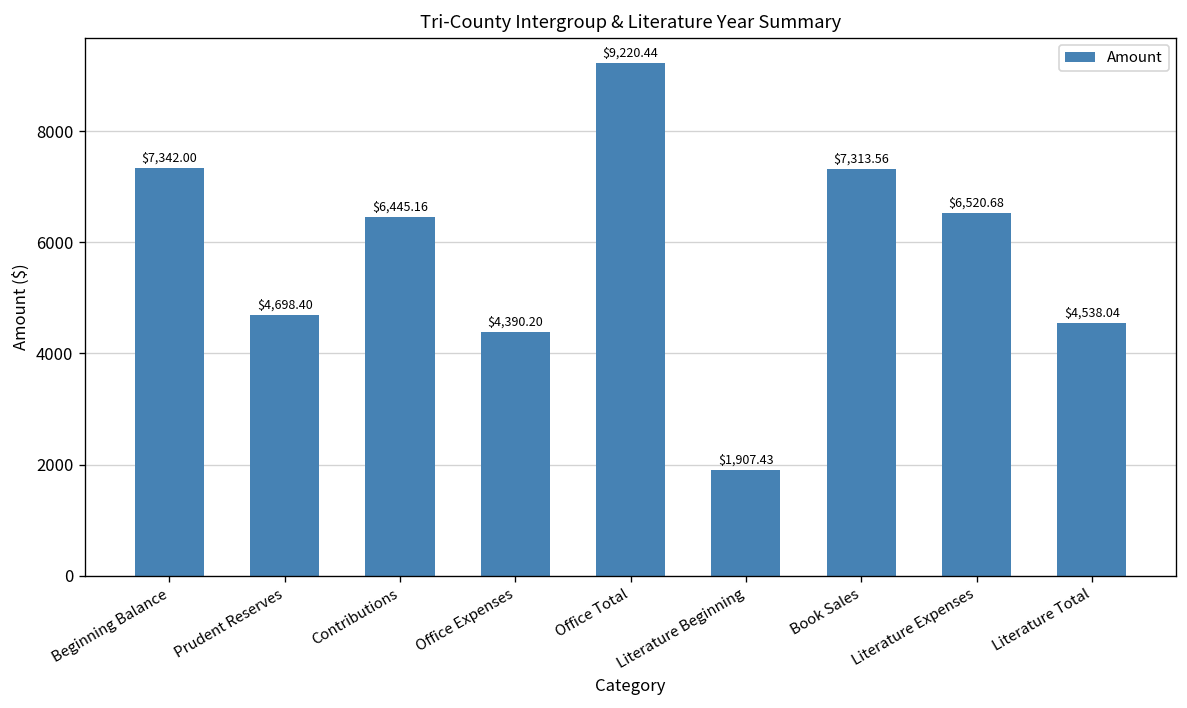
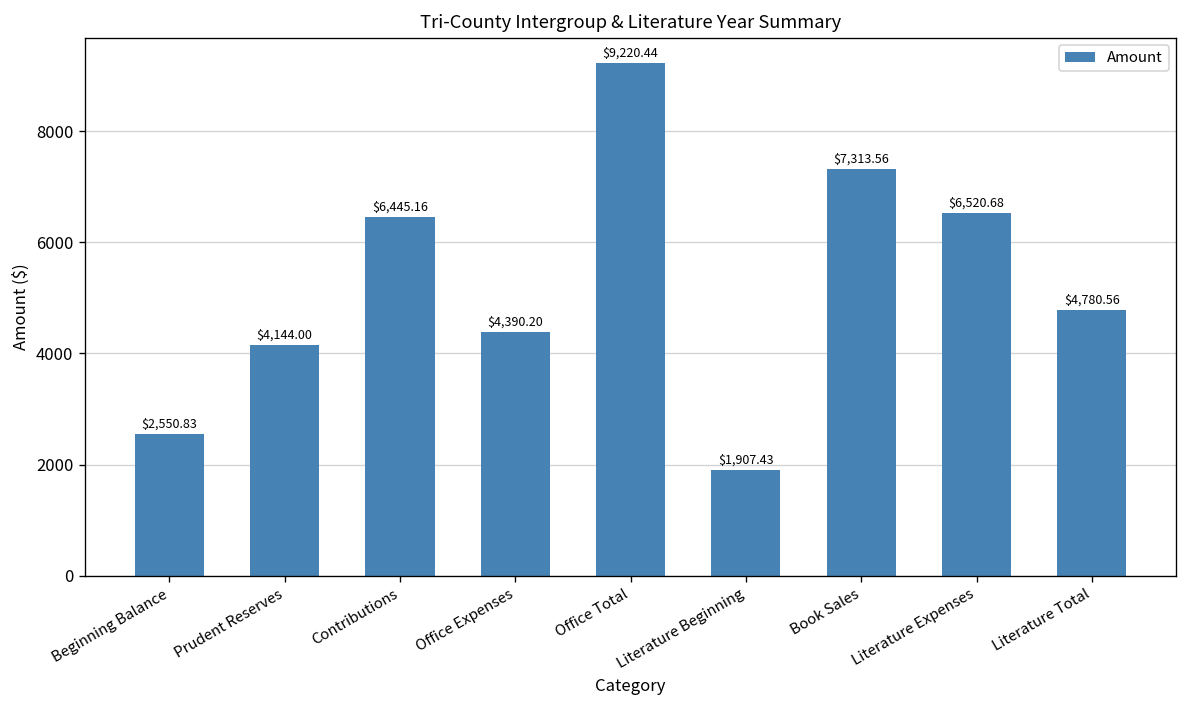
  {
-   "Beginning Balance": "$7,342.00",
-   "Prudent Reserves": "$4,698.40",
+   "Beginning Balance": "$2,550.83",
+   "Prudent Reserves": "$4,144.00",
    "Contributions": "$6,445.16",
    "Office Expenses": "$4,390.20",
    "Office Total": "$9,220.44",
    "Literature Beginning": "$1,907.43",
    "Book Sales": "$7,313.56",
    "Literature Expenses": "$6,520.68",
-   "Literature Total": "$4,538.04"
+   "Literature Total": "$4,780.56"
  }
